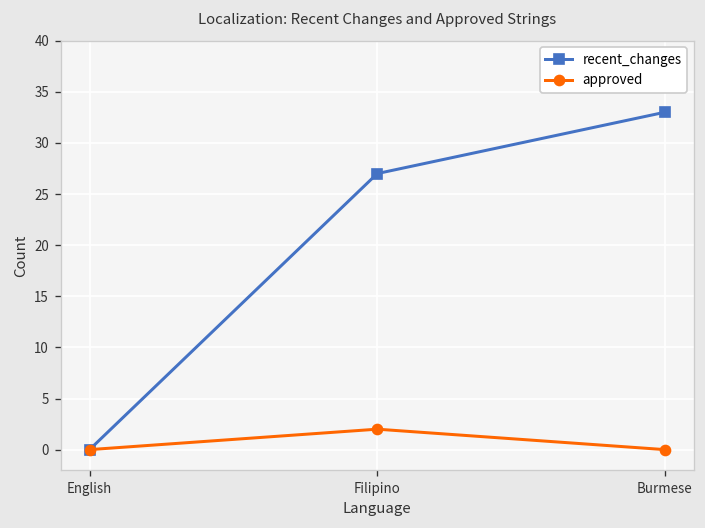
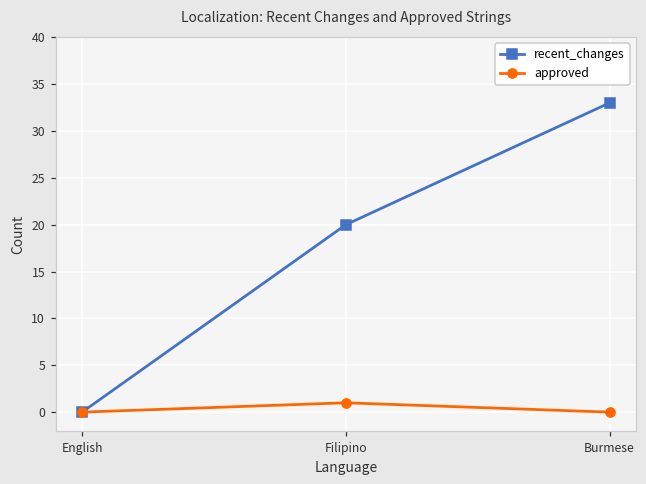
  {
    "recent_changes": {
-     "Filipino": 27,
+     "Filipino": 20,
      "Burmese": 33
    },
    "approved": {
-     "Filipino": 2,
+     "Filipino": 1,
      "Burmese": 0
    }
  }
